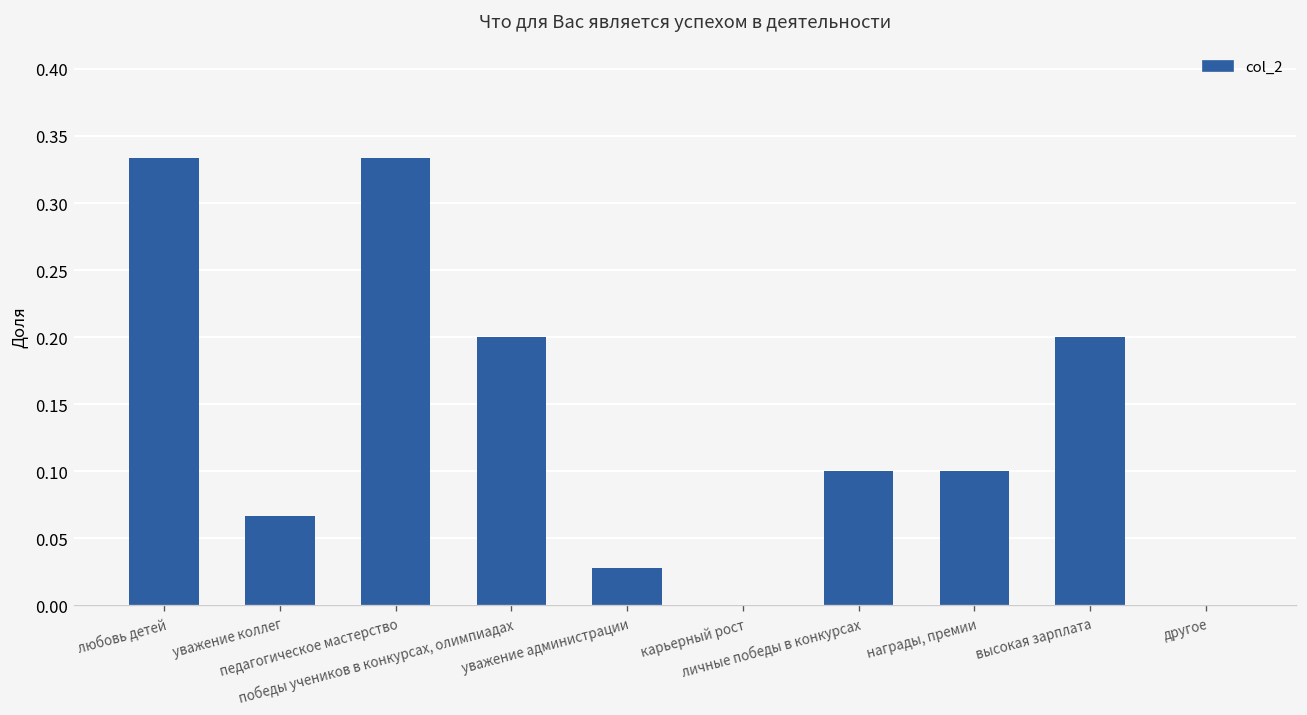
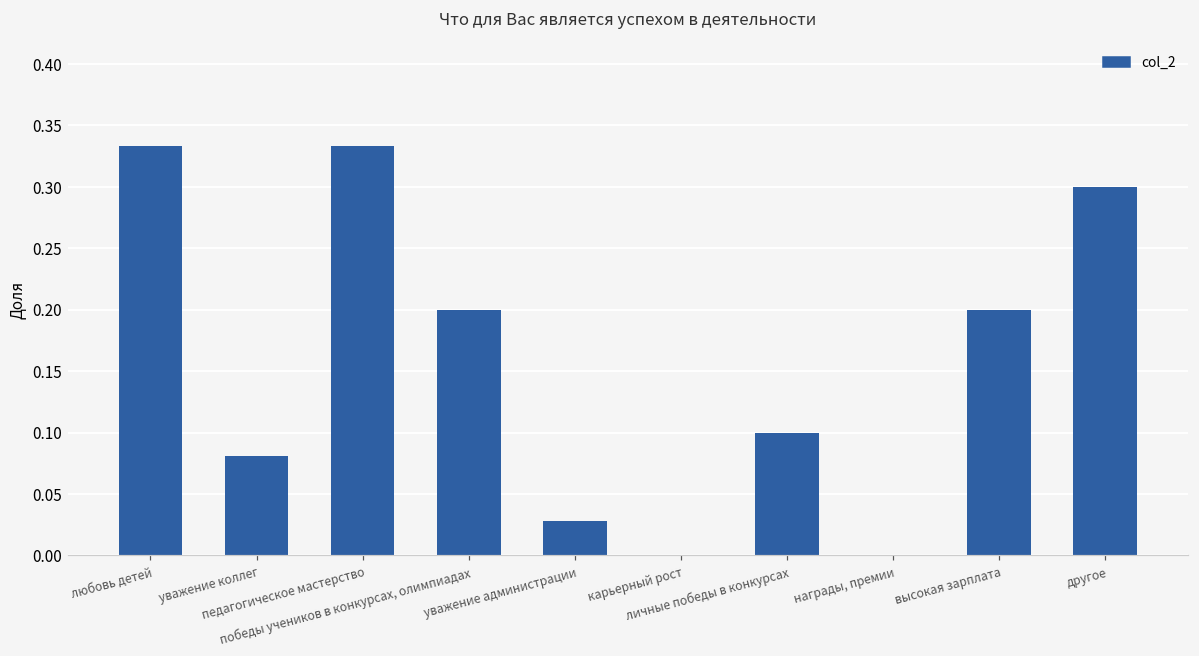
  {
    "любовь детей": 0.333,
-   "уважение коллег": 0.067,
+   "уважение коллег": 0.081,
    "педагогическое мастерство": 0.333,
    "победы учеников в конкурсах, олимпиадах": 0.200,
    "уважение администрации": 0.028,
    "карьерный рост": 0.000,
    "личные победы в конкурсах": 0.100,
-   "награды, премии": 0.1,
+   "награды, премии": 0.0,
    "высокая зарплата": 0.200,
-   "другое": 0.0
+   "другое": 0.3
  }
